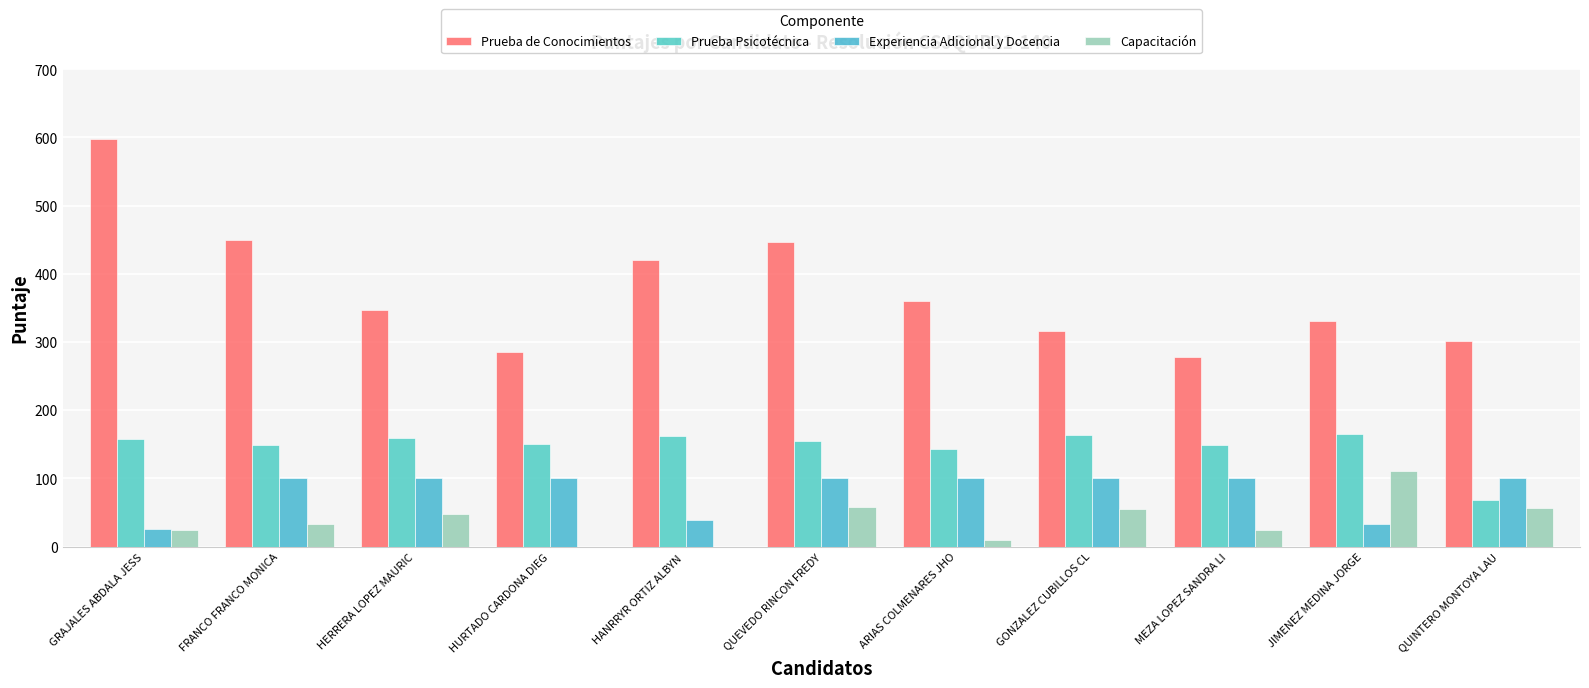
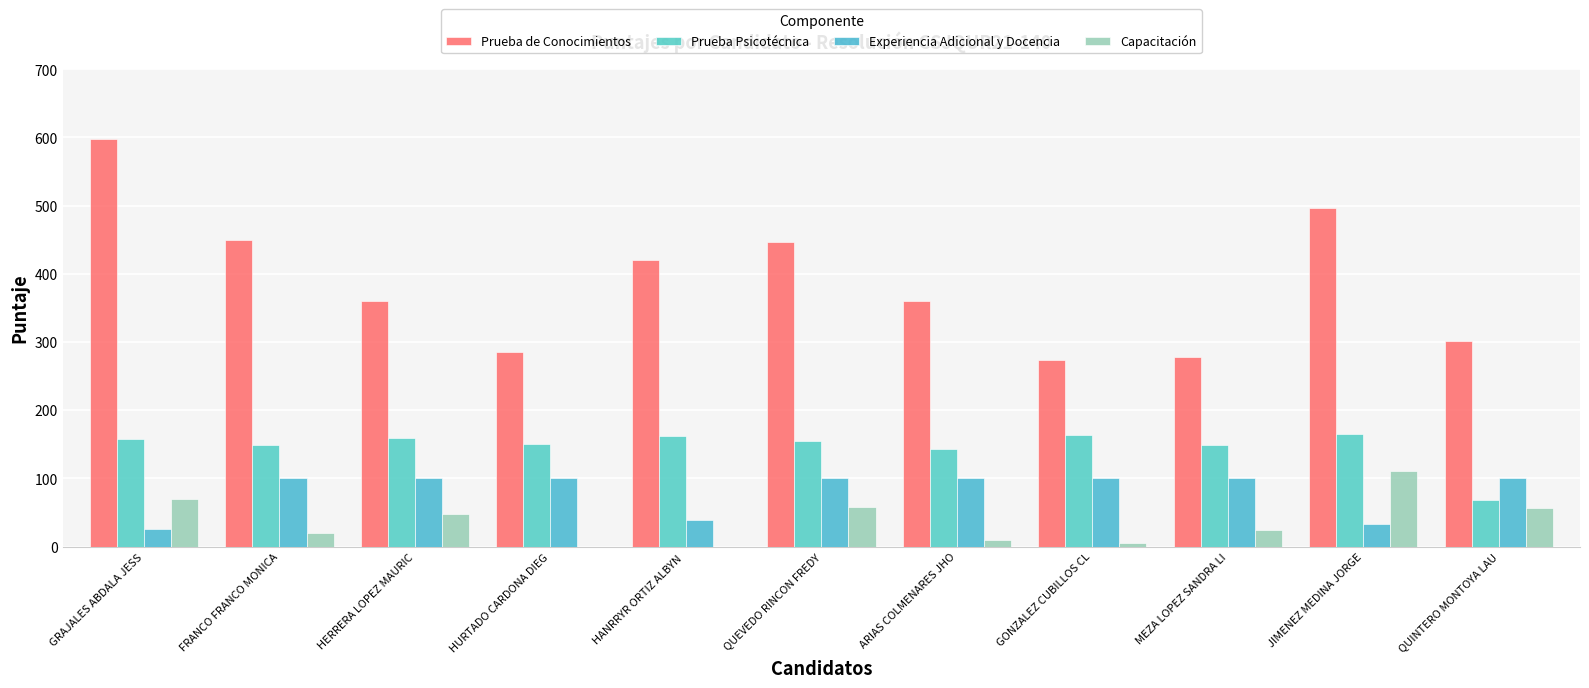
  {
    "Prueba de Conocimientos": {
      "GRAJALES ABDALA JESS": 600,
      "FRANCO FRANCO MONICA": 450,
-     "HERRERA LOPEZ MAURIC": 350,
+     "HERRERA LOPEZ MAURIC": 360,
      "HURTADO CARDONA DIEG": 290,
      "HANRRYR ORTIZ ALBYN": 420,
      "QUEVEDO RINCON FREDY": 450,
      "ARIAS COLMENARES JHO": 360,
-     "GONZALEZ CUBILLOS CL": 320,
+     "GONZALEZ CUBILLOS CL": 270,
      "MEZA LOPEZ SANDRA LI": 280,
-     "JIMENEZ MEDINA JORGE": 330,
+     "JIMENEZ MEDINA JORGE": 500,
      "QUINTERO MONTOYA LAU": 300
    },
    "Capacitación": {
-     "GRAJALES ABDALA JESS": 20,
-     "FRANCO FRANCO MONICA": 30,
+     "GRAJALES ABDALA JESS": 70,
+     "FRANCO FRANCO MONICA": 20,
      "HERRERA LOPEZ MAURIC": 50,
      "HURTADO CARDONA DIEG": 0,
      "HANRRYR ORTIZ ALBYN": 0,
      "QUEVEDO RINCON FREDY": 60,
      "ARIAS COLMENARES JHO": 10,
-     "GONZALEZ CUBILLOS CL": 50,
+     "GONZALEZ CUBILLOS CL": 10,
      "MEZA LOPEZ SANDRA LI": 30,
      "JIMENEZ MEDINA JORGE": 110,
      "QUINTERO MONTOYA LAU": 60
    }
  }
